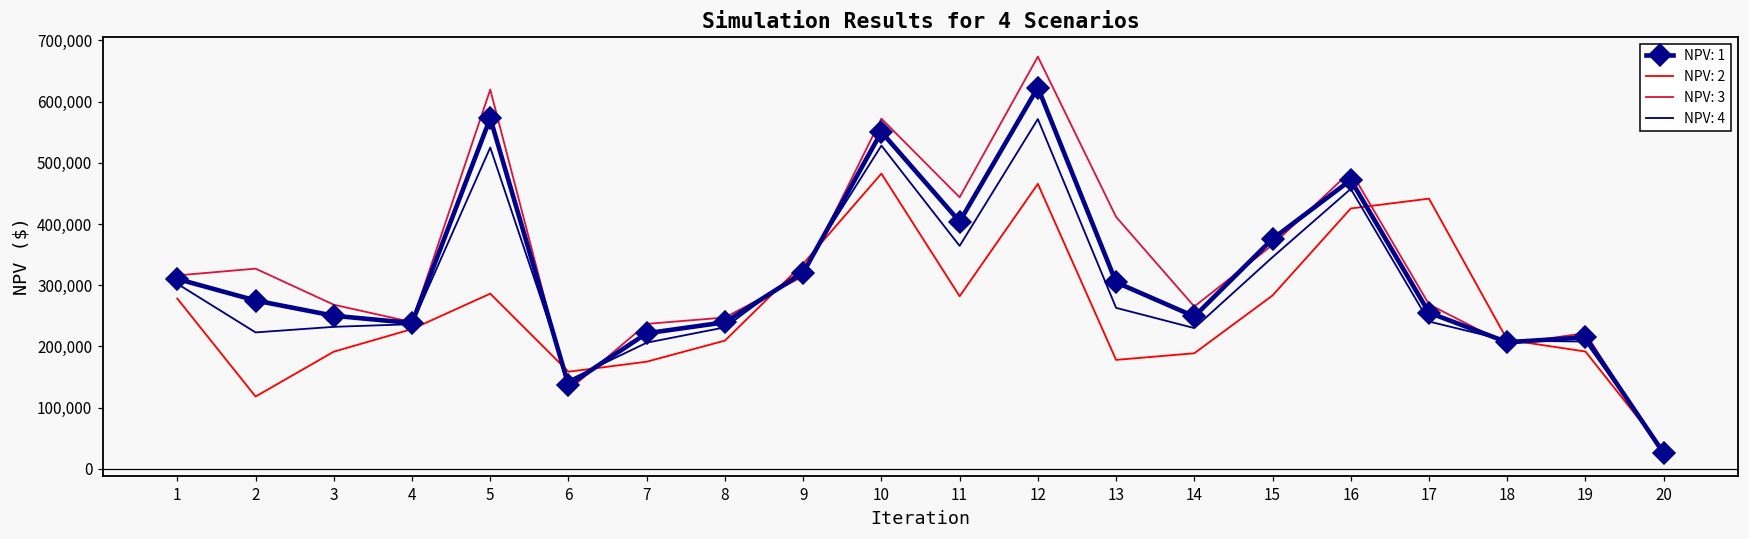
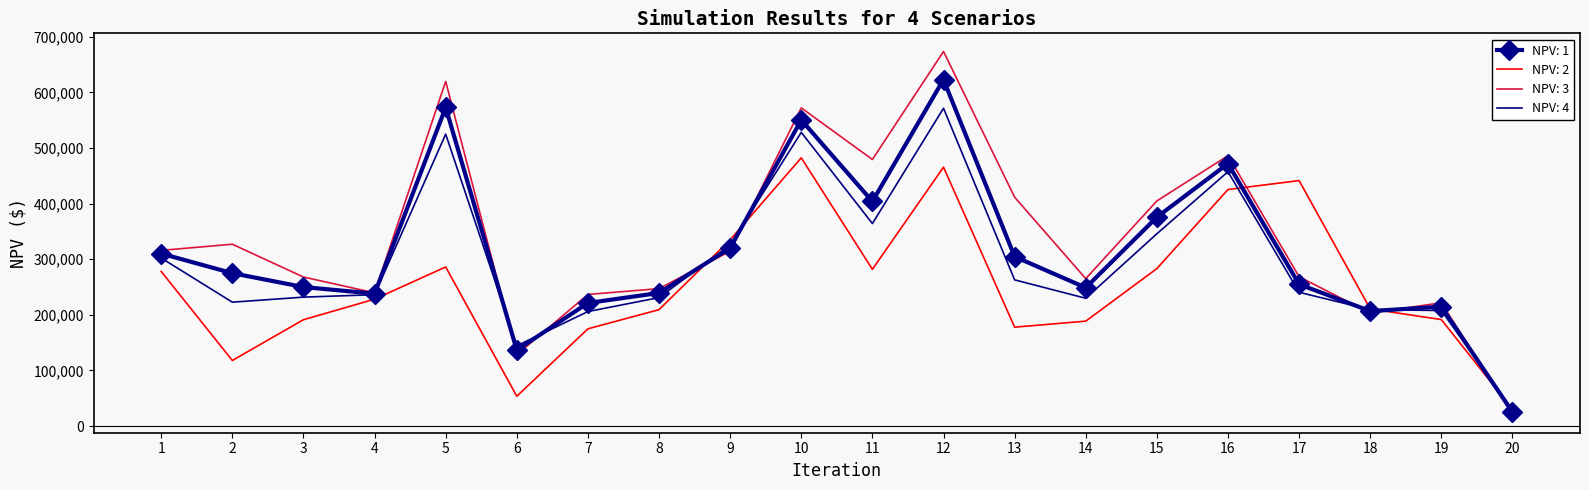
  {
    "NPV: 2": {
      "1": "280,000",
      "2": "120,000",
      "3": "190,000",
      "4": "230,000",
      "5": "290,000",
-     "6": "160,000",
+     "6": "50,000",
      "7": "170,000",
      "8": "210,000",
      "9": "330,000",
      "10": "480,000",
      "11": "280,000",
      "12": "470,000",
      "13": "180,000",
      "14": "190,000",
      "15": "280,000",
      "16": "430,000",
      "17": "440,000",
      "19": "190,000"
    },
    "NPV: 3": {
      "1": "320,000",
      "2": "330,000",
      "3": "270,000",
      "5": "620,000",
      "6": "130,000",
      "7": "240,000",
      "8": "250,000",
      "9": "310,000",
      "10": "570,000",
-     "11": "440,000",
+     "11": "480,000",
      "12": "670,000",
      "13": "410,000",
      "14": "270,000",
-     "15": "370,000",
+     "15": "400,000",
      "16": "490,000",
      "17": "270,000",
      "19": "220,000",
      "20": "20,000"
    }
  }
